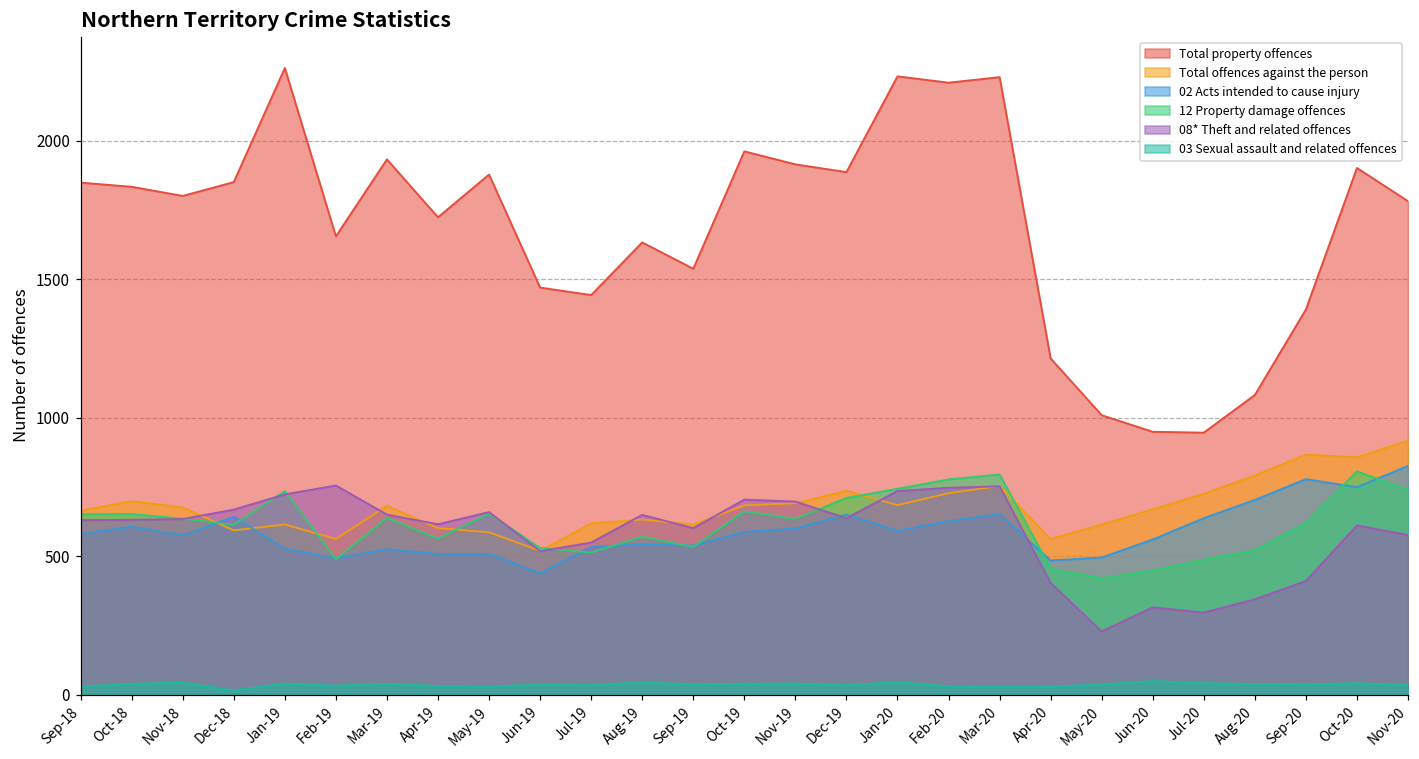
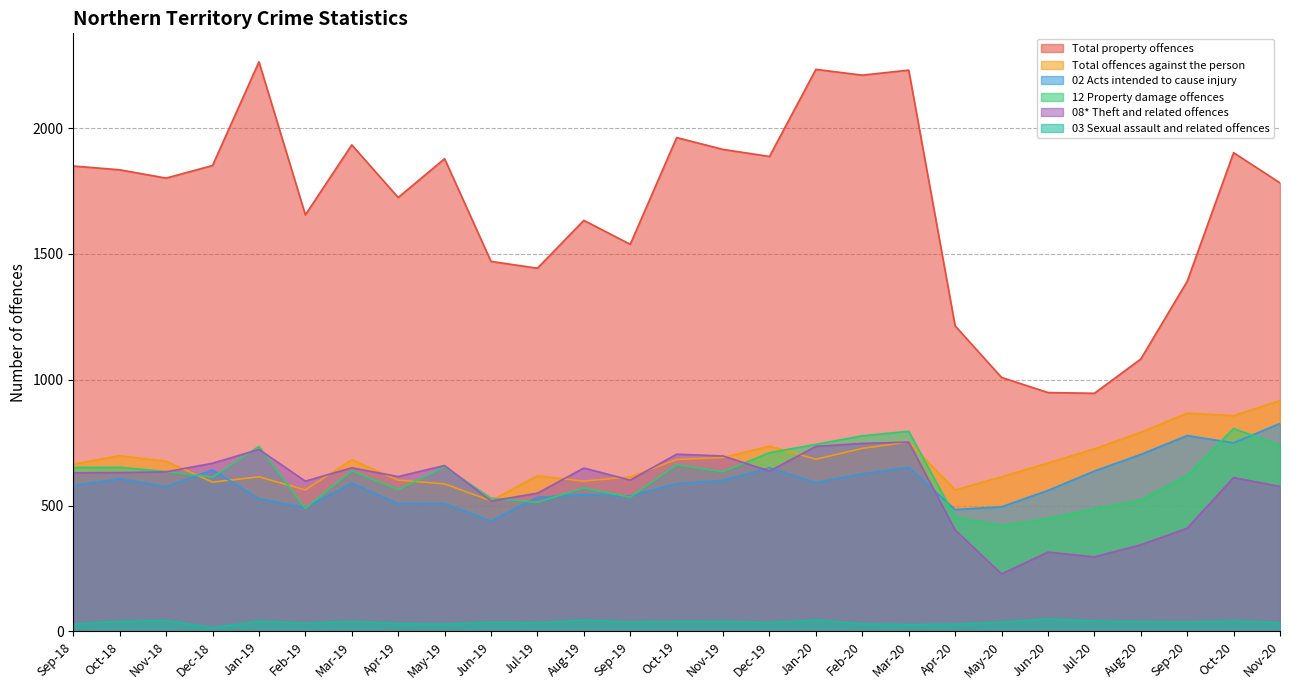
  {
    "Total property offences": {
      "Sep-18": 1850,
      "Oct-18": 1830,
      "Nov-18": 1800,
      "Dec-18": 1850,
      "Jan-19": 2260,
      "Feb-19": 1660,
      "Mar-19": 1930,
      "Apr-19": 1720,
      "May-19": 1880,
      "Jun-19": 1470,
      "Jul-19": 1440,
      "Aug-19": 1630,
      "Sep-19": 1540,
      "Oct-19": 1960,
      "Nov-19": 1920,
      "Dec-19": 1890,
      "Jan-20": 2230,
      "Feb-20": 2210,
      "Mar-20": 2230,
      "Apr-20": 1210,
      "May-20": 1010,
      "Jun-20": 950,
      "Jul-20": 950,
      "Aug-20": 1080,
      "Sep-20": 1390,
      "Oct-20": 1900,
      "Nov-20": 1780
    },
    "Total offences against the person": {
      "Sep-18": 660,
      "Oct-18": 700,
      "Nov-18": 680,
      "Dec-18": 590,
      "Jan-19": 610,
      "Feb-19": 560,
      "Mar-19": 680,
      "Apr-19": 600,
      "May-19": 590,
      "Jul-19": 620,
-     "Aug-19": 630,
+     "Aug-19": 600,
      "Sep-19": 610,
      "Oct-19": 680,
      "Dec-19": 740,
      "Jan-20": 680,
      "Feb-20": 730,
      "Apr-20": 560,
      "May-20": 610,
      "Jun-20": 670,
      "Jul-20": 730,
      "Aug-20": 790,
      "Sep-20": 870,
      "Oct-20": 860,
      "Nov-20": 920
    },
    "02 Acts intended to cause injury": {
      "Sep-18": 580,
      "Oct-18": 610,
      "Nov-18": 580,
      "Dec-18": 640,
      "Jan-19": 530,
-     "Mar-19": 530,
+     "Mar-19": 590,
      "Apr-19": 510,
      "May-19": 510,
      "Jun-19": 440,
      "Jul-19": 530,
      "Aug-19": 540,
      "Oct-19": 590,
      "Nov-19": 600,
      "Dec-19": 650,
      "Jan-20": 590,
      "Feb-20": 630,
      "Mar-20": 650,
      "Apr-20": 480,
      "May-20": 500,
      "Jun-20": 560,
      "Jul-20": 640,
      "Aug-20": 700,
      "Sep-20": 780,
      "Oct-20": 750,
      "Nov-20": 830
    },
    "08* Theft and related offences": {
      "Sep-18": 630,
      "Oct-18": 630,
      "Dec-18": 670,
      "Jan-19": 720,
-     "Feb-19": 760,
+     "Feb-19": 600,
      "Mar-19": 650,
      "Apr-19": 620,
      "Jul-19": 550,
      "Aug-19": 650,
      "Sep-19": 600,
      "Oct-19": 700,
      "Dec-19": 640,
      "Feb-20": 750,
      "Apr-20": 400,
      "May-20": 230,
      "Jun-20": 320,
      "Jul-20": 300,
      "Aug-20": 340,
      "Sep-20": 410,
      "Oct-20": 610,
      "Nov-20": 580
    }
  }
